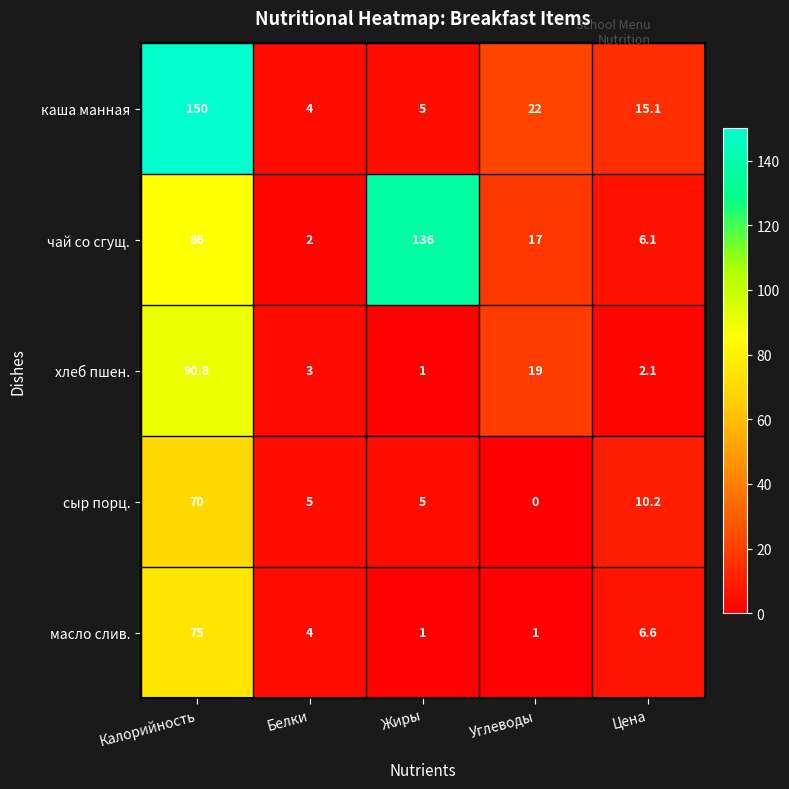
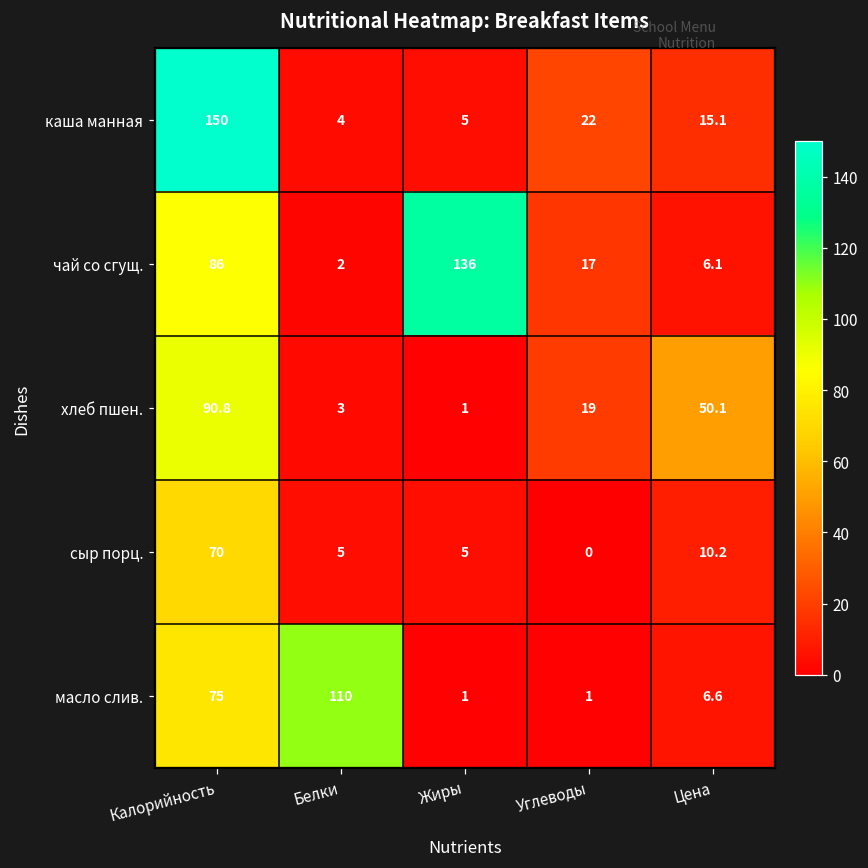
  {
    "хлеб пшен.": {
-     "Цена": 2.1
+     "Цена": 50.1
    },
    "масло слив.": {
-     "Белки": 4
+     "Белки": 110
    }
  }
